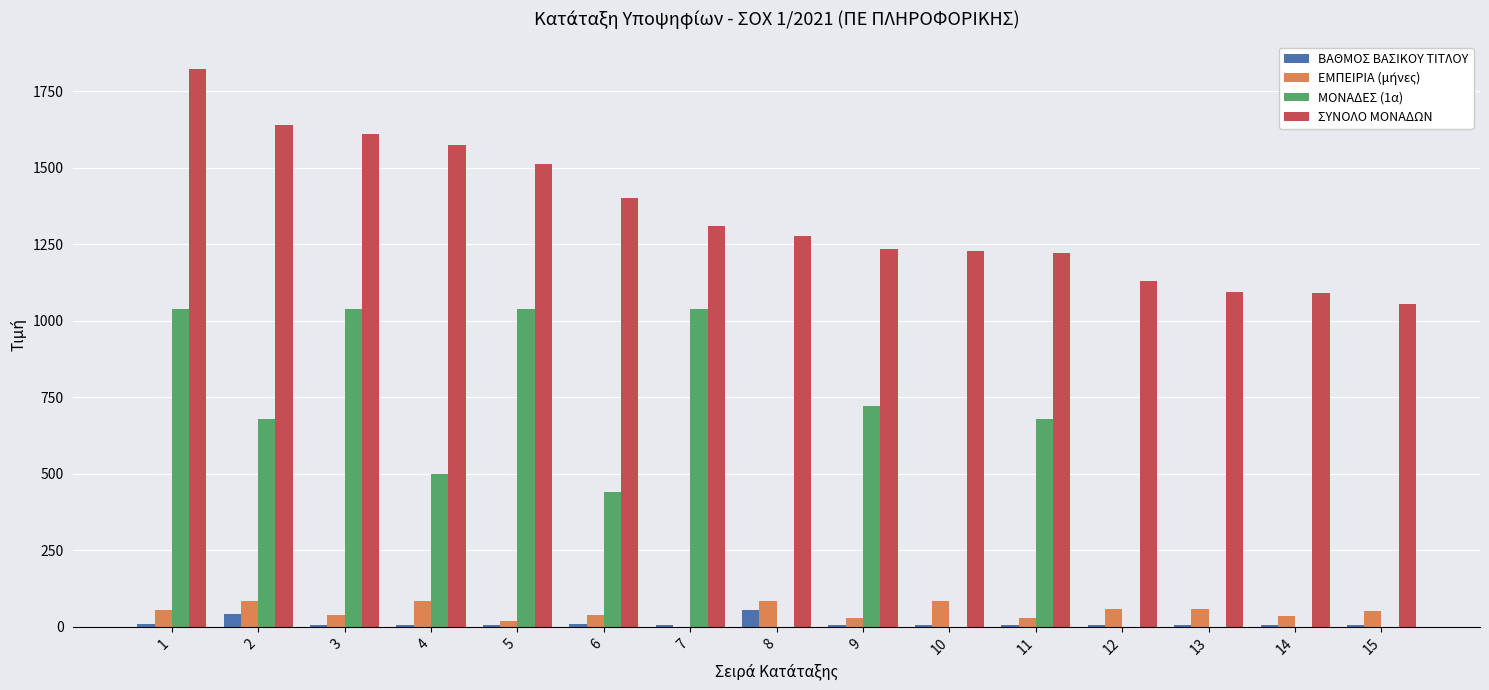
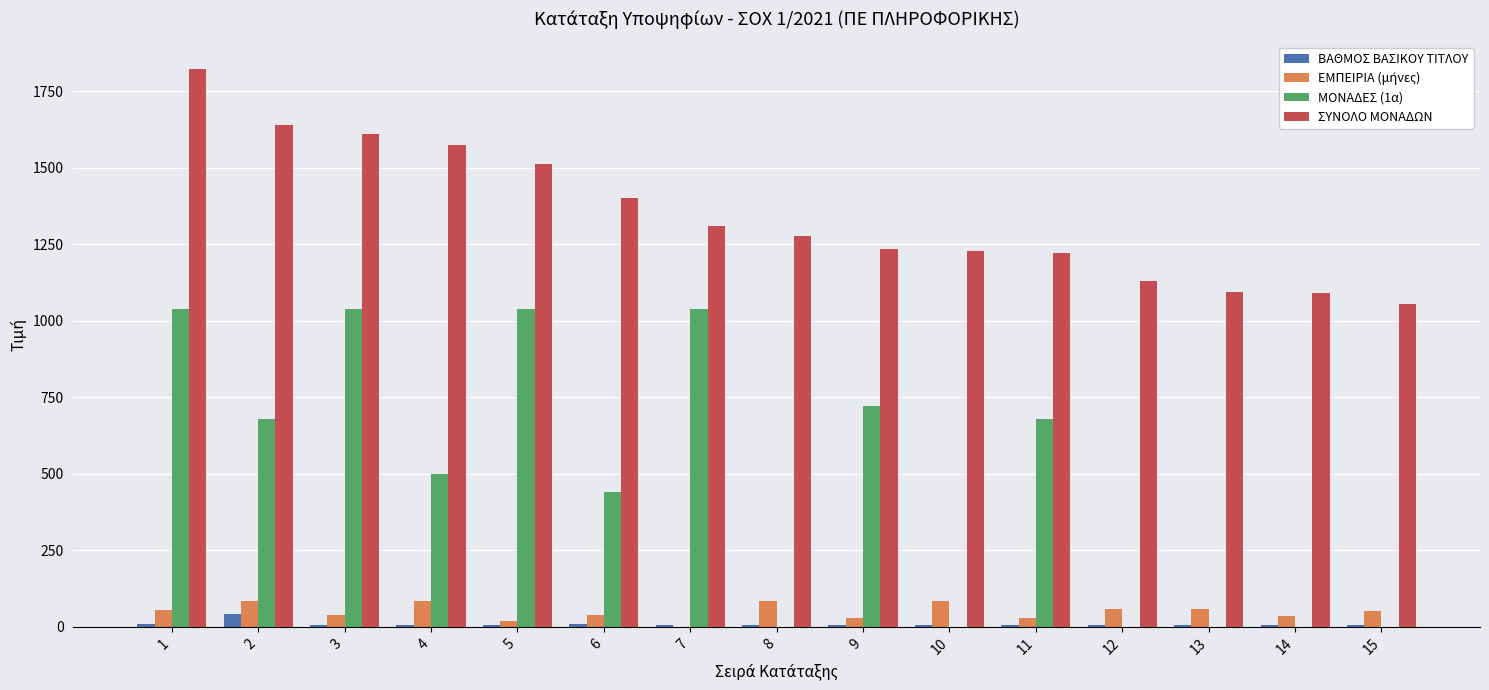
  {
    "ΒΑΘΜΟΣ ΒΑΣΙΚΟΥ ΤΙΤΛΟΥ": {
      "1": 10,
      "2": 40,
-     "8": 50
+     "8": 10
    },
    "ΜΟΝΑΔΕΣ (1α)": {
      "1": 1040,
      "2": 680,
      "3": 1040,
      "4": 500,
      "5": 1040,
      "6": 440,
      "7": 1040,
      "8": 0,
      "9": 720,
      "10": 0,
      "11": 680,
      "12": 0,
      "13": 0,
      "14": 0,
      "15": 0
    }
  }
